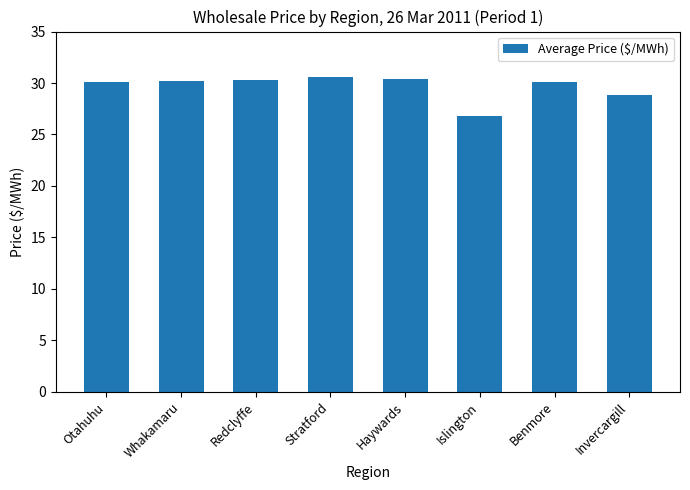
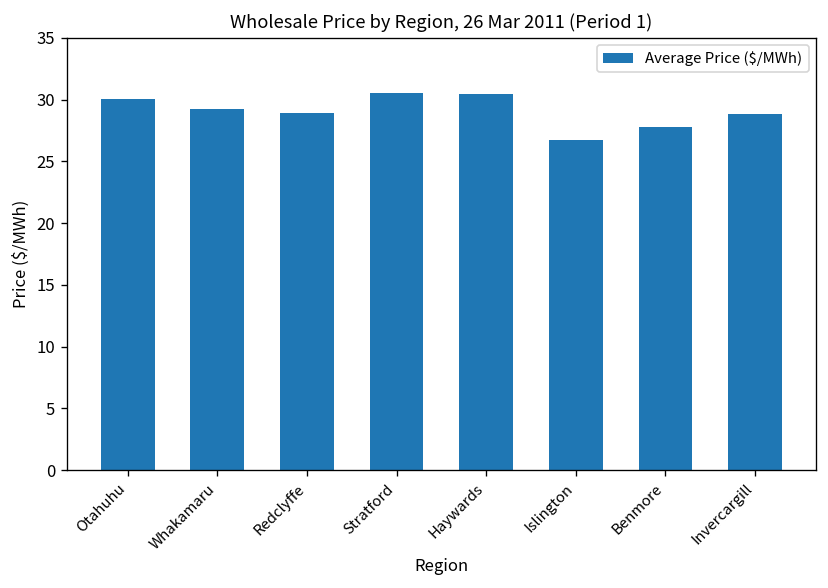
  {
    "Otahuhu": 30.1,
-   "Whakamaru": 30.2,
-   "Redclyffe": 30.3,
+   "Whakamaru": 29.3,
+   "Redclyffe": 28.9,
    "Stratford": 30.5,
    "Haywards": 30.4,
    "Islington": 26.8,
-   "Benmore": 30.1,
+   "Benmore": 27.8,
    "Invercargill": 28.8
  }
